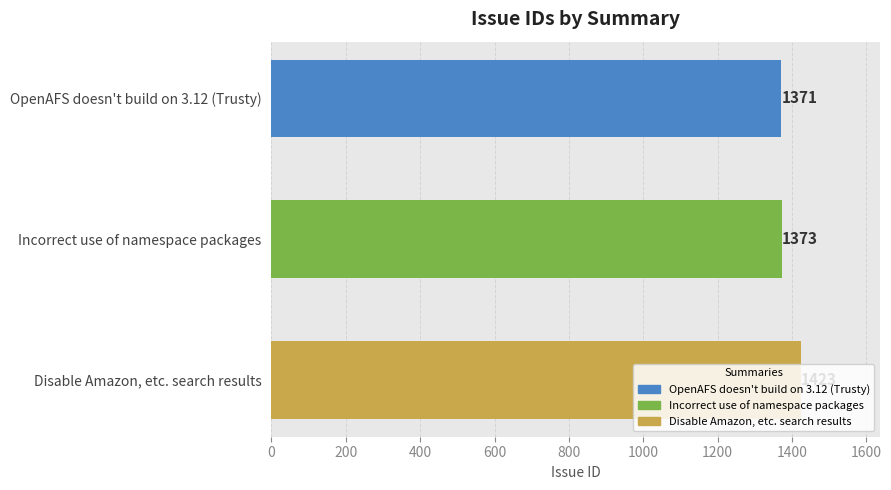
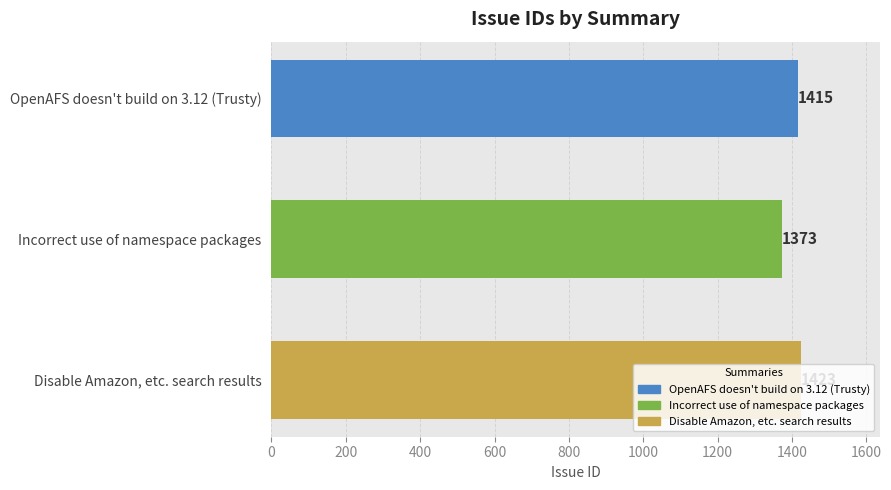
  {
-   "OpenAFS doesn't build on 3.12 (Trusty)": 1371,
+   "OpenAFS doesn't build on 3.12 (Trusty)": 1415,
    "Incorrect use of namespace packages": 1373
  }
